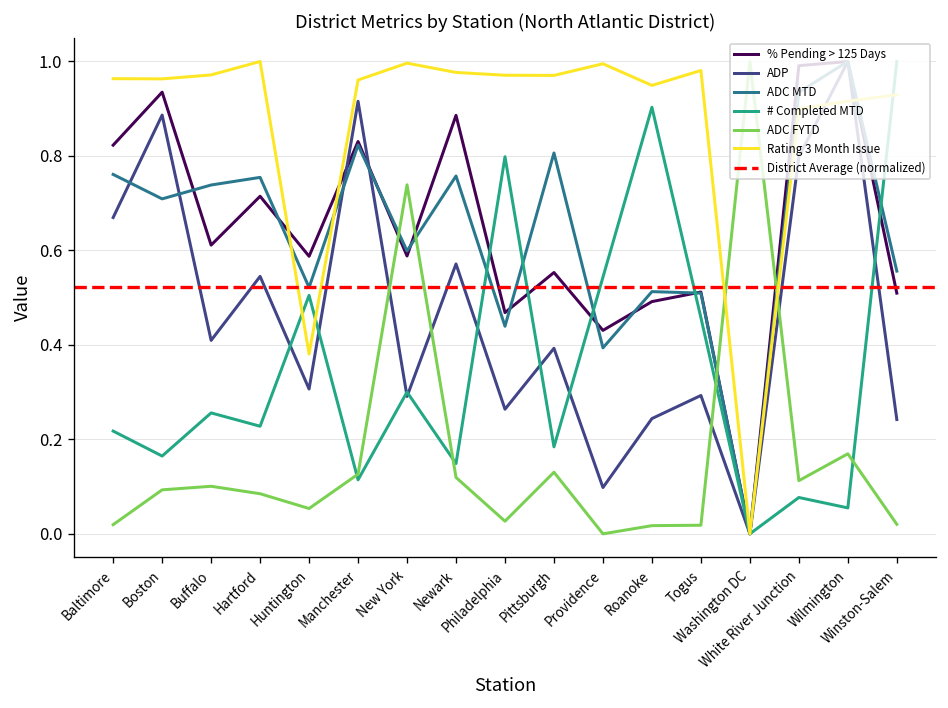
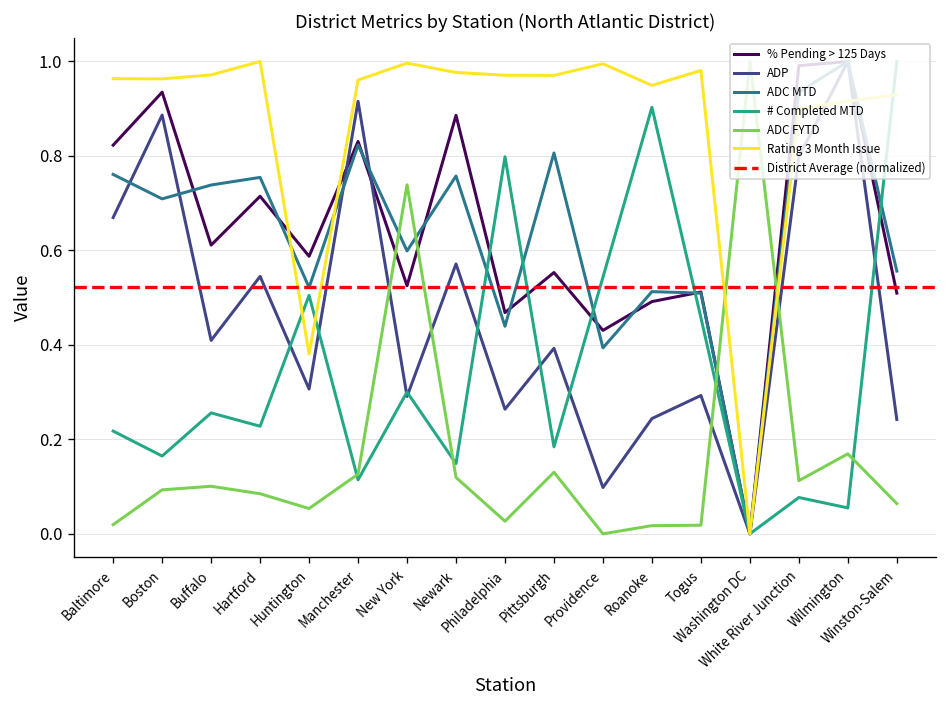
  {
    "% Pending > 125 Days": {
      "Baltimore": 0.82,
      "Boston": 0.94,
      "Buffalo": 0.61,
      "Hartford": 0.71,
      "Huntington": 0.59,
      "Manchester": 0.83,
-     "New York": 0.59,
+     "New York": 0.53,
      "Newark": 0.89,
      "Philadelphia": 0.47,
      "Pittsburgh": 0.55,
      "Providence": 0.43,
      "Roanoke": 0.49,
      "Winston-Salem": 0.51
    },
    "ADC FYTD": {
      "Baltimore": 0.02,
      "Boston": 0.09,
      "Buffalo": 0.10,
      "Hartford": 0.08,
      "Huntington": 0.05,
      "Manchester": 0.13,
      "New York": 0.74,
      "Newark": 0.12,
      "Philadelphia": 0.03,
      "Pittsburgh": 0.13,
      "Providence": 0.00,
      "Roanoke": 0.02,
      "Togus": 0.02,
      "White River Junction": 0.11,
      "Wilmington": 0.17,
-     "Winston-Salem": 0.02
+     "Winston-Salem": 0.06
    },
    "Rating 3 Month Issue": {
      "Baltimore": 0.96,
      "Boston": 0.96,
      "Buffalo": 0.97,
      "Hartford": 1.00,
      "Huntington": 0.38,
      "Manchester": 0.96,
      "New York": 1.00,
      "Newark": 0.98,
      "Philadelphia": 0.97,
      "Pittsburgh": 0.97,
      "Providence": 1.00,
      "Roanoke": 0.95,
      "Togus": 0.98
    }
  }
